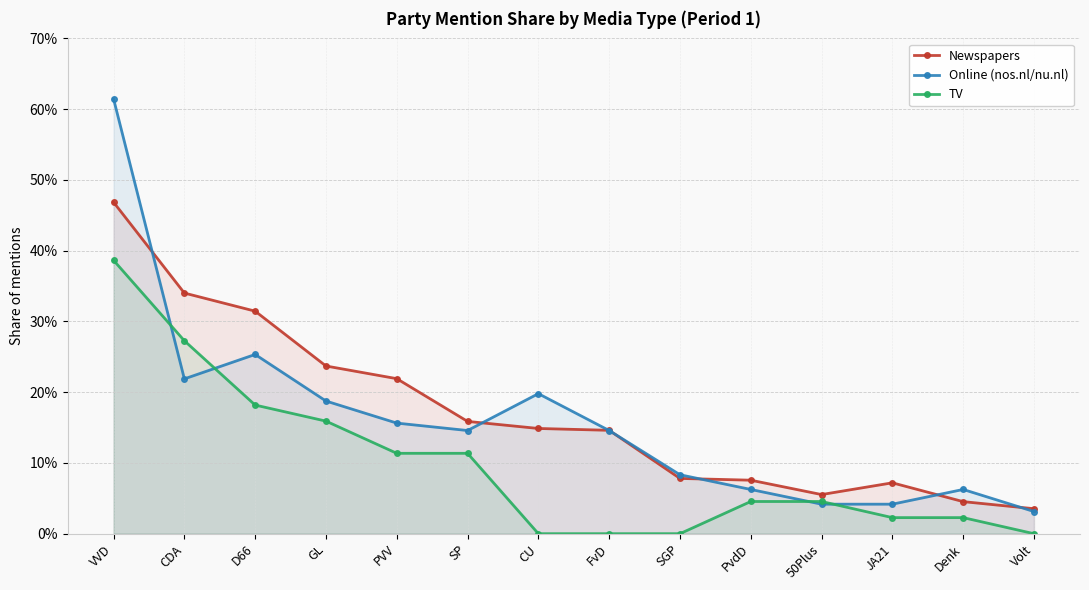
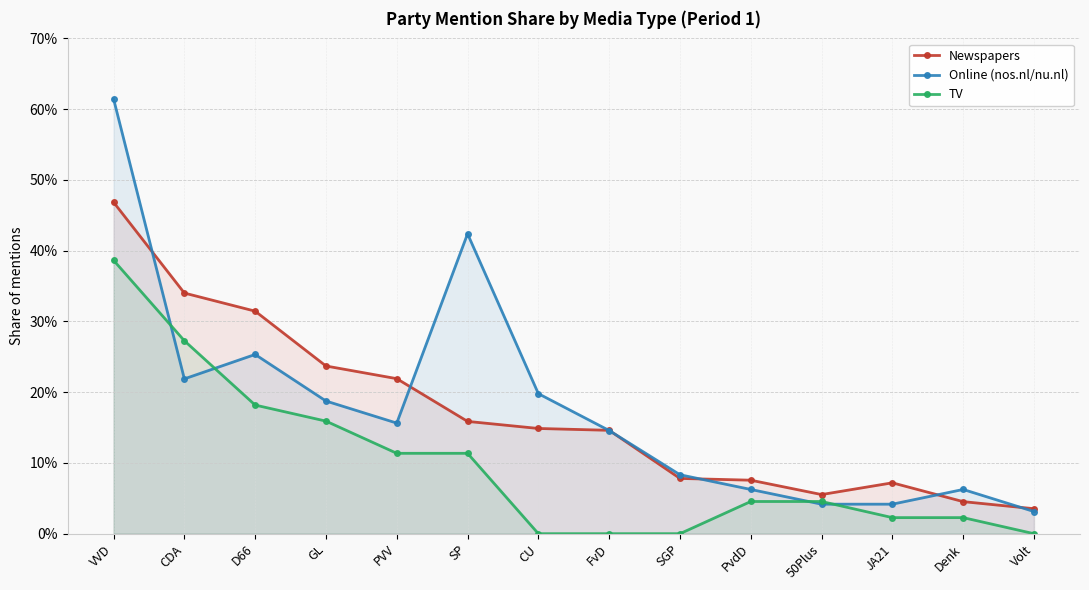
  {
    "Newspapers": {
      "VVD": "47%",
      "CDA": "34%",
      "D66": "31%",
      "GL": "24%",
      "PVV": "22%",
      "SP": "16%",
      "CU": "15%",
      "SGP": "8%",
      "PvdD": "8%",
      "50Plus": "6%",
      "JA21": "7%",
      "Denk": "5%",
      "Volt": "4%"
    },
    "Online (nos.nl/nu.nl)": {
      "VVD": "61%",
      "CDA": "22%",
      "D66": "25%",
      "GL": "19%",
      "PVV": "16%",
-     "SP": "15%",
+     "SP": "42%",
      "CU": "20%",
      "SGP": "8%",
      "PvdD": "6%",
      "50Plus": "4%",
      "JA21": "4%",
      "Denk": "6%",
      "Volt": "3%"
    },
    "TV": {
      "VVD": "39%",
      "CDA": "27%",
      "D66": "18%",
      "GL": "16%",
      "PVV": "11%",
      "SP": "11%",
      "CU": "0%",
      "FvD": "0%",
      "SGP": "0%",
      "PvdD": "5%",
      "50Plus": "5%",
      "JA21": "2%",
      "Denk": "2%",
      "Volt": "0%"
    }
  }
